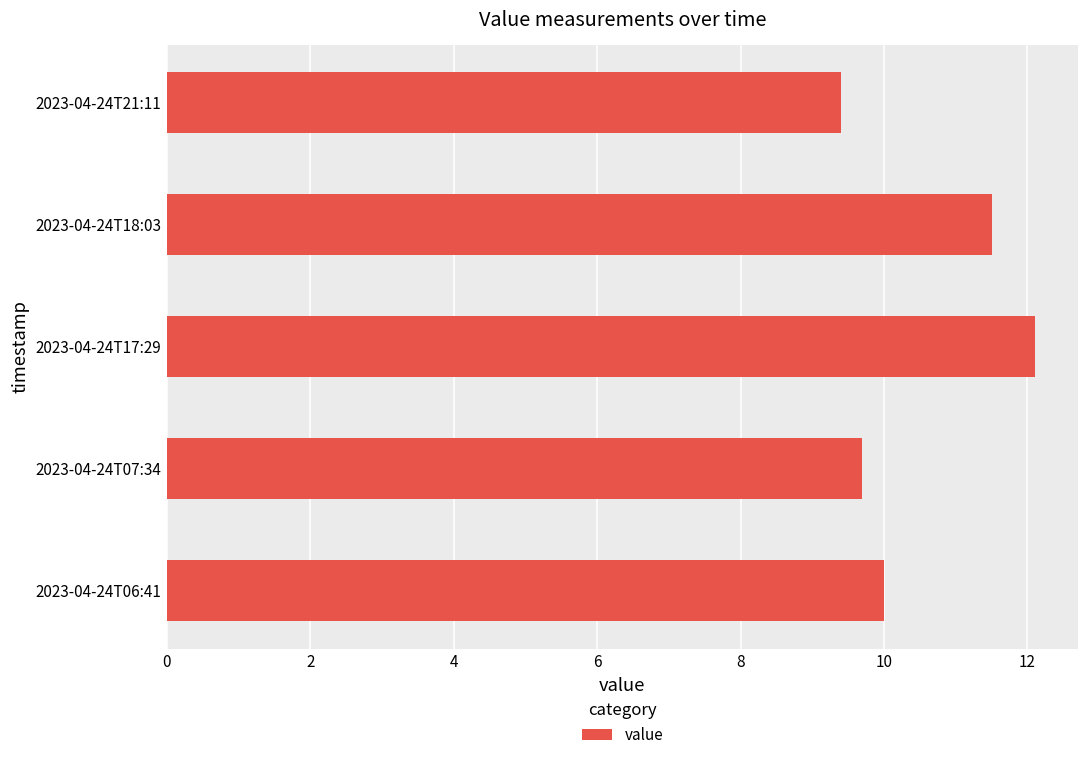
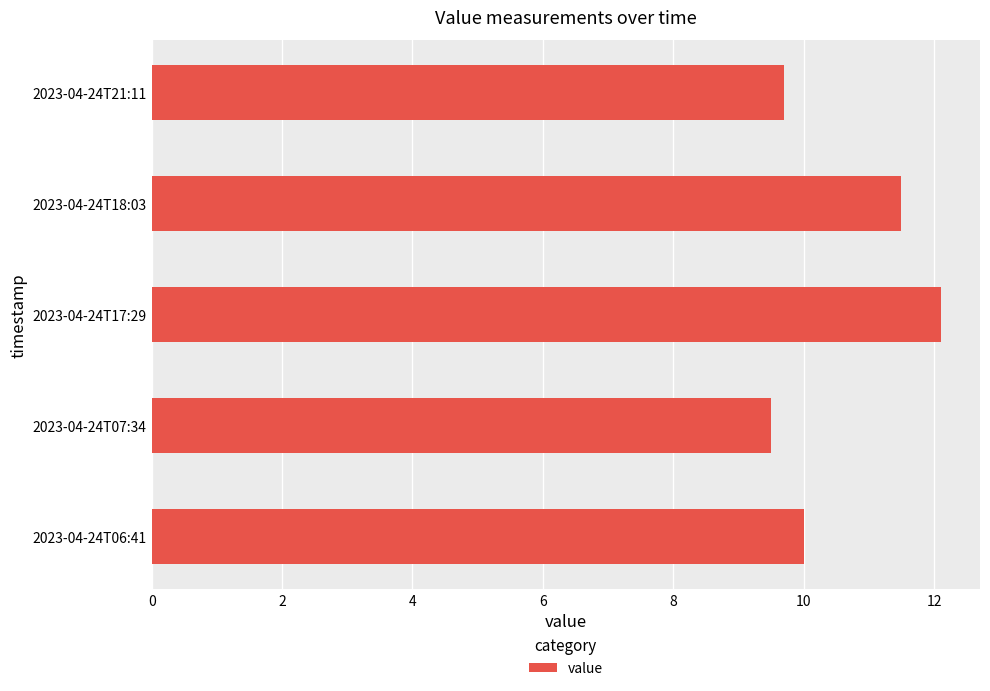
  {
-   "2023-04-24T21:11": 9.4,
+   "2023-04-24T21:11": 9.7,
    "2023-04-24T18:03": 11.5,
    "2023-04-24T17:29": 12.1,
-   "2023-04-24T07:34": 9.7,
+   "2023-04-24T07:34": 9.5,
    "2023-04-24T06:41": 10.0
  }
